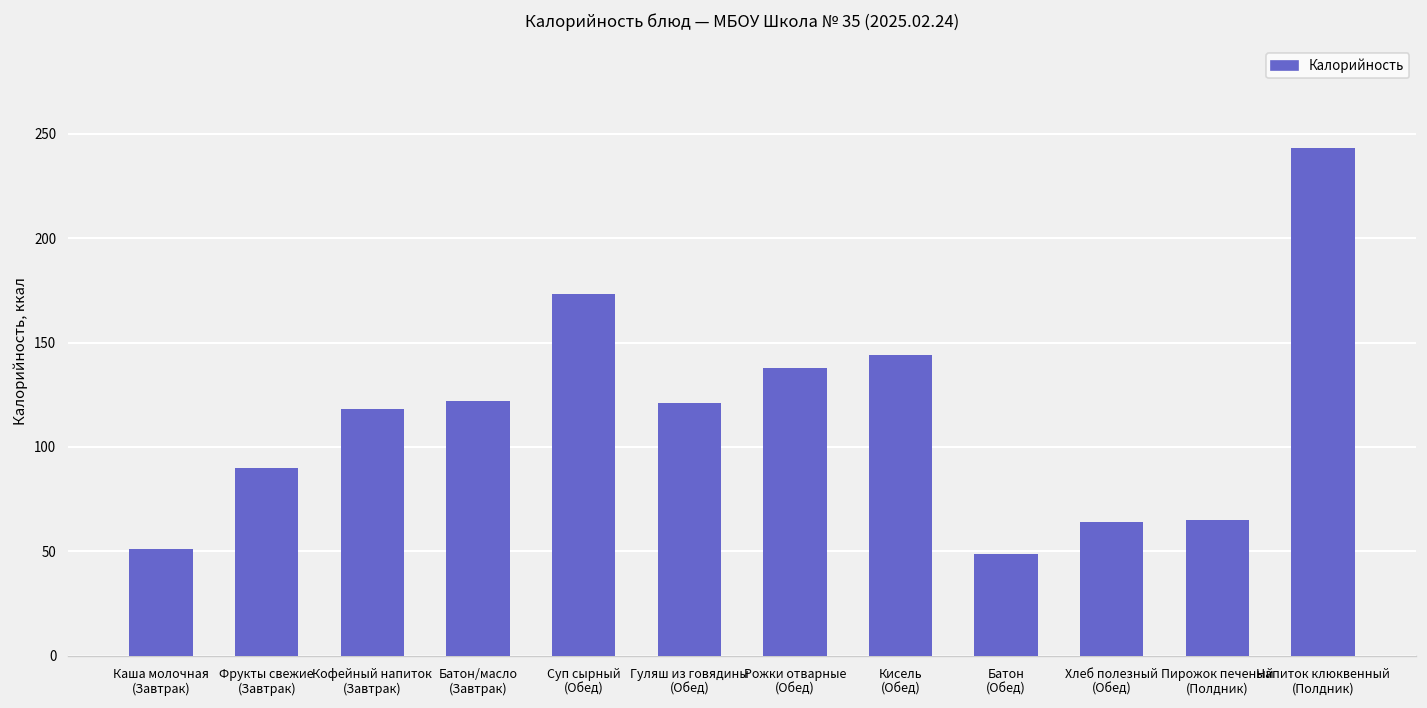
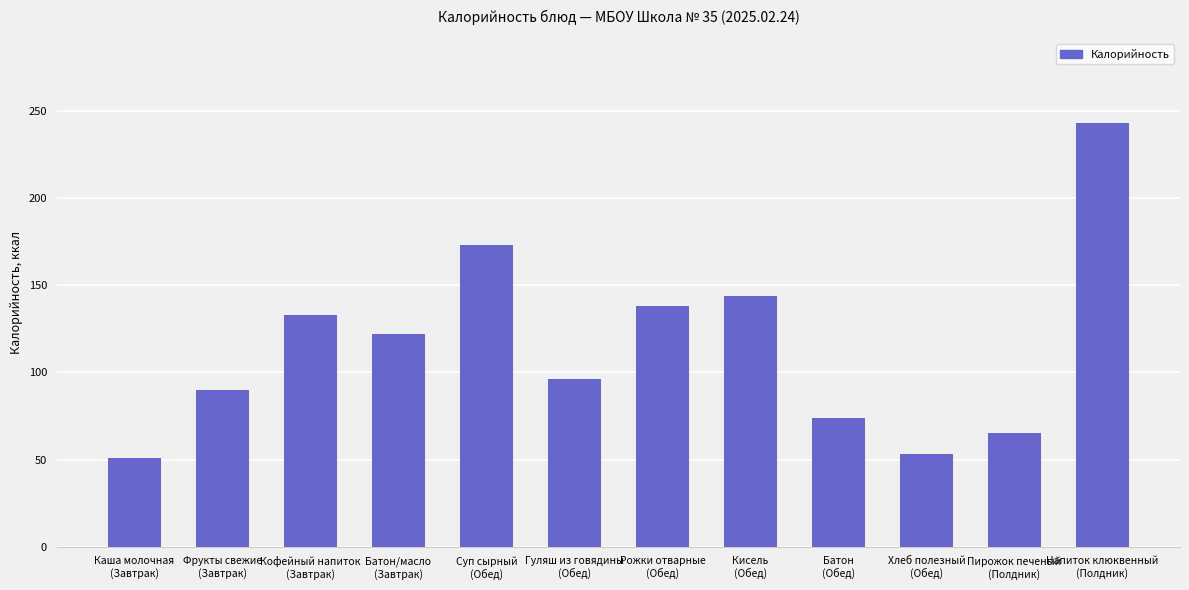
  {
    "Каша молочная (Завтрак)": 51,
    "Фрукты свежие (Завтрак)": 90,
-   "Кофейный напиток (Завтрак)": 118,
+   "Кофейный напиток (Завтрак)": 133,
    "Батон/масло (Завтрак)": 122,
    "Суп сырный (Обед)": 173,
-   "Гуляш из говядины (Обед)": 121,
+   "Гуляш из говядины (Обед)": 96,
    "Рожки отварные (Обед)": 138,
    "Кисель (Обед)": 144,
-   "Батон (Обед)": 49,
-   "Хлеб полезный (Обед)": 64,
+   "Батон (Обед)": 74,
+   "Хлеб полезный (Обед)": 53,
    "Напиток клюквенный (Полдник)": 243
  }
